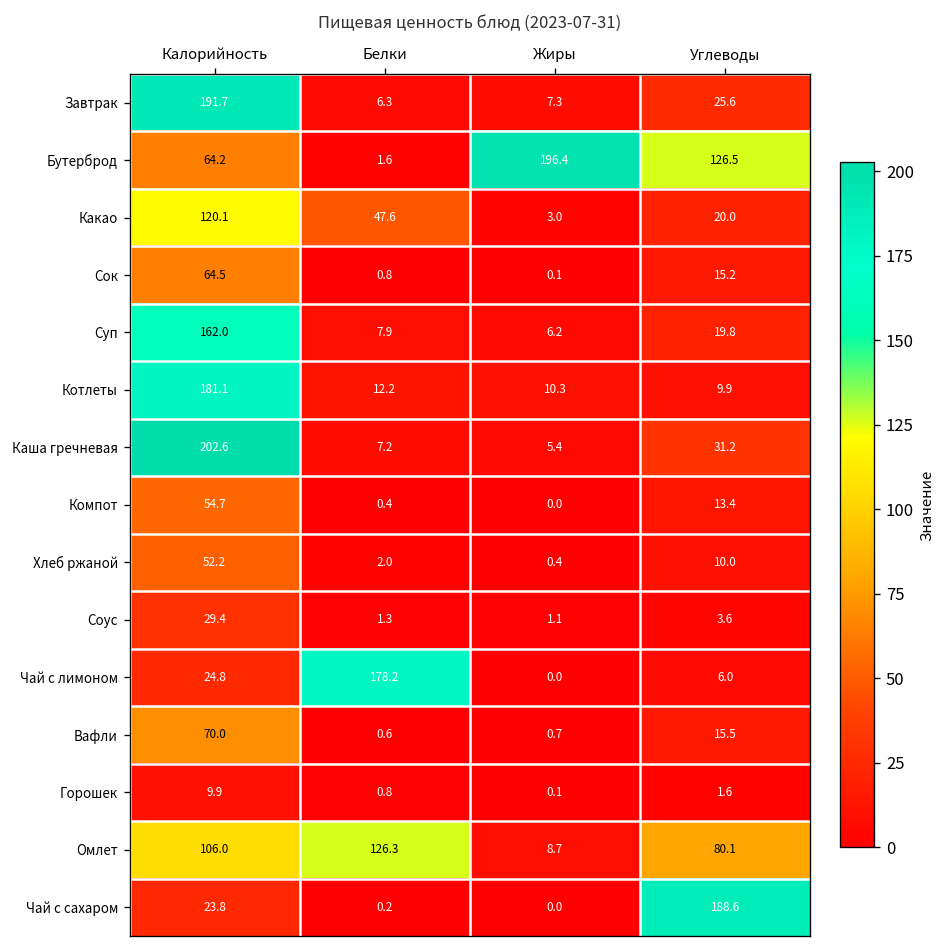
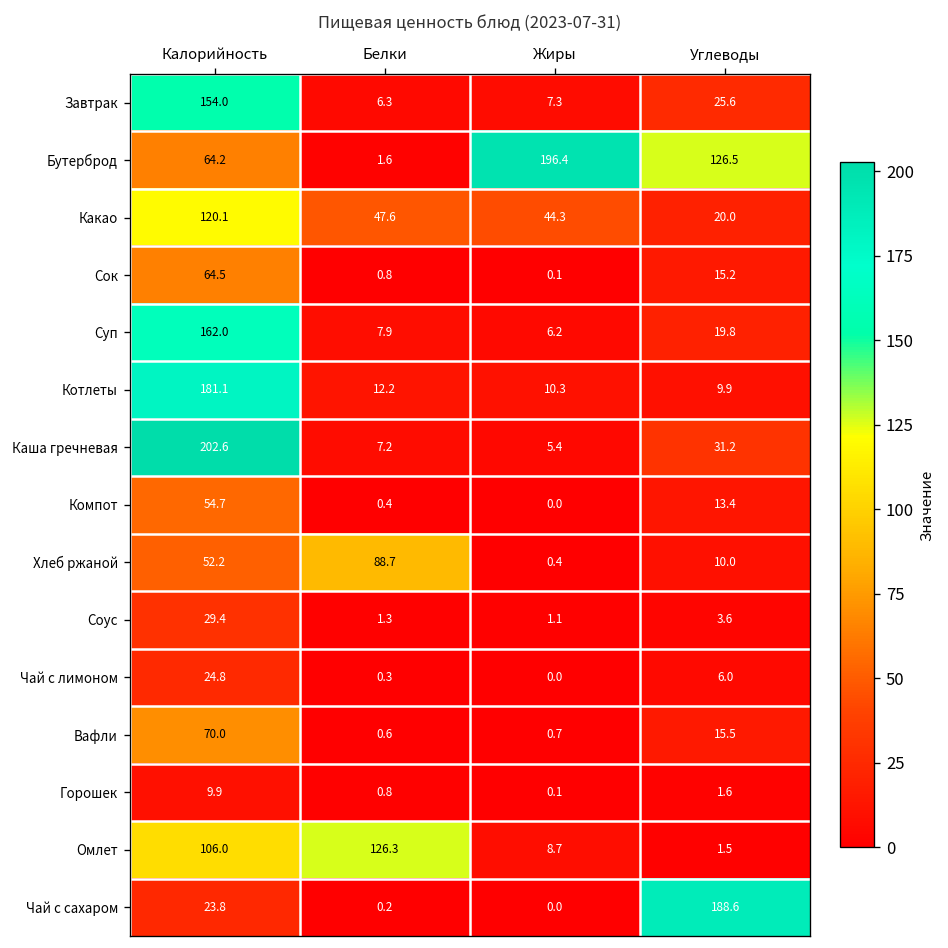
  {
    "Завтрак": {
-     "Калорийность": 191.7,
+     "Калорийность": 154.0,
      "Белки": 6.3,
      "Жиры": 7.3,
      "Углеводы": 25.6
    },
    "Бутерброд": {
      "Калорийность": 64.2,
      "Белки": 1.6,
      "Жиры": 196.4,
      "Углеводы": 126.5
    },
    "Какао": {
      "Калорийность": 120.1,
      "Белки": 47.6,
-     "Жиры": 3.0,
+     "Жиры": 44.3,
      "Углеводы": 20.0
    },
    "Сок": {
      "Калорийность": 64.5,
      "Белки": 0.8,
      "Жиры": 0.1,
      "Углеводы": 15.2
    },
    "Суп": {
      "Калорийность": 162.0,
      "Белки": 7.9,
      "Жиры": 6.2,
      "Углеводы": 19.8
    },
    "Котлеты": {
      "Калорийность": 181.1,
      "Белки": 12.2,
      "Жиры": 10.3,
      "Углеводы": 9.9
    },
    "Каша гречневая": {
      "Калорийность": 202.6,
      "Белки": 7.2,
      "Жиры": 5.4,
      "Углеводы": 31.2
    },
    "Компот": {
      "Калорийность": 54.7,
      "Белки": 0.4,
      "Жиры": 0.0,
      "Углеводы": 13.4
    },
    "Хлеб ржаной": {
      "Калорийность": 52.2,
-     "Белки": 2.0,
+     "Белки": 88.7,
      "Жиры": 0.4,
      "Углеводы": 10.0
    },
    "Соус": {
      "Калорийность": 29.4,
      "Белки": 1.3,
      "Жиры": 1.1,
      "Углеводы": 3.6
    },
    "Чай с лимоном": {
      "Калорийность": 24.8,
-     "Белки": 178.2,
+     "Белки": 0.3,
      "Жиры": 0.0,
      "Углеводы": 6.0
    },
    "Вафли": {
      "Калорийность": 70.0,
      "Белки": 0.6,
      "Жиры": 0.7,
      "Углеводы": 15.5
    },
    "Горошек": {
      "Калорийность": 9.9,
      "Белки": 0.8,
      "Жиры": 0.1,
      "Углеводы": 1.6
    },
    "Омлет": {
      "Калорийность": 106.0,
      "Белки": 126.3,
      "Жиры": 8.7,
-     "Углеводы": 80.1
+     "Углеводы": 1.5
    },
    "Чай с сахаром": {
      "Калорийность": 23.8,
      "Белки": 0.2,
      "Жиры": 0.0,
      "Углеводы": 188.6
    }
  }
